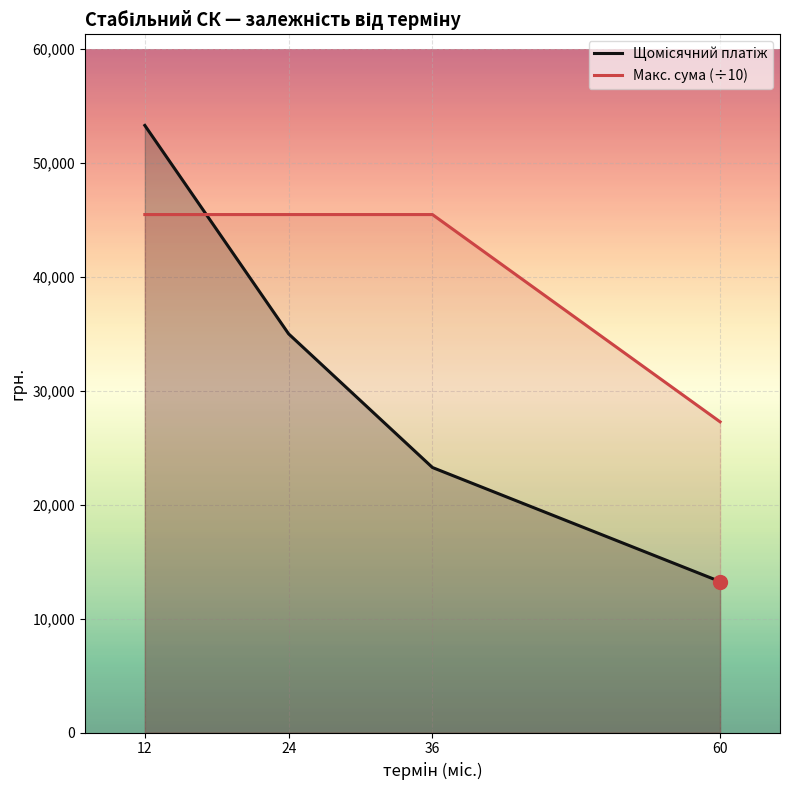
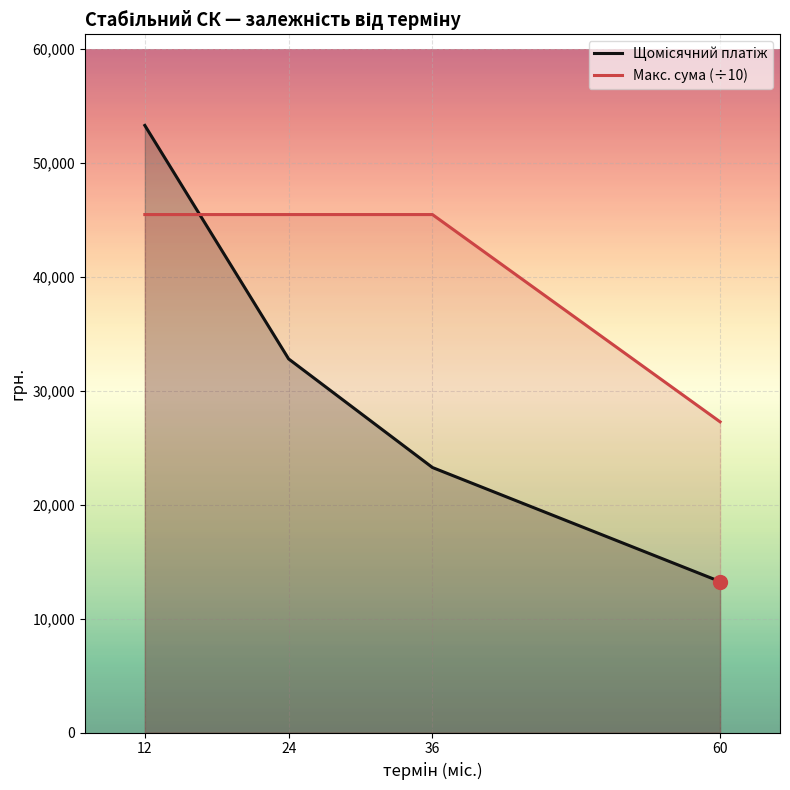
  {
    "Щомісячний платіж": {
      "12": "53,300",
-     "24": "35,000",
+     "24": "32,800",
      "36": "23,300"
    }
  }
